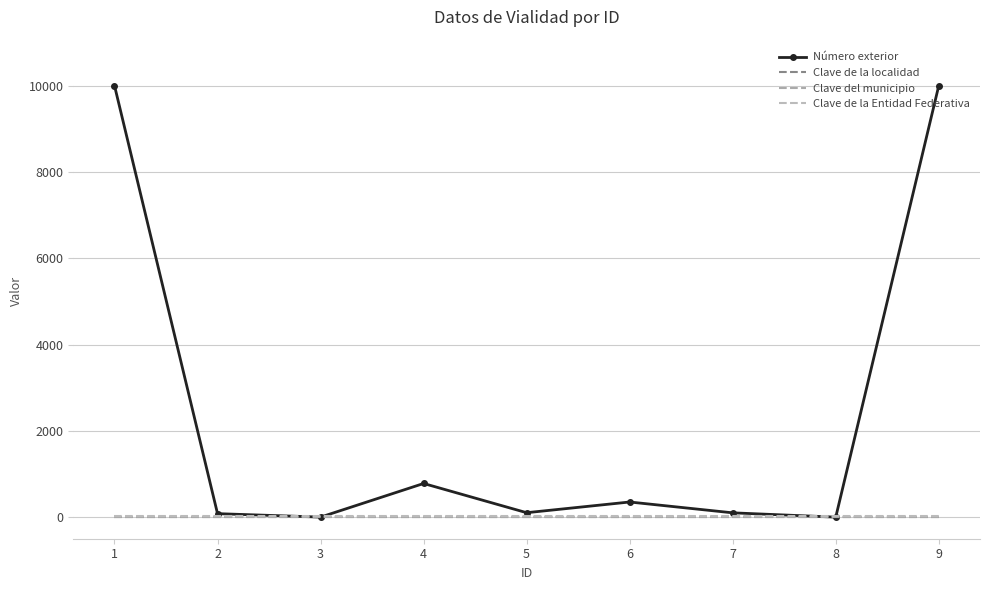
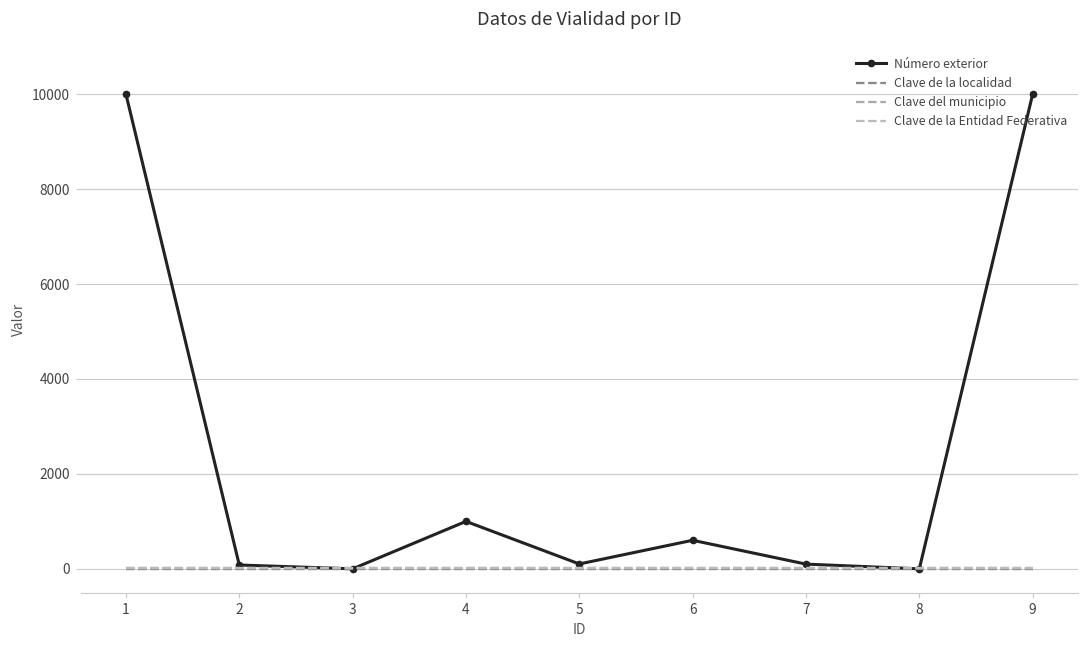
  {
    "Número exterior": {
      "1": 10000,
      "2": 100,
-     "4": 800,
+     "4": 1000,
      "5": 100,
-     "6": 400,
+     "6": 600,
      "7": 100,
      "9": 10000
    }
  }
